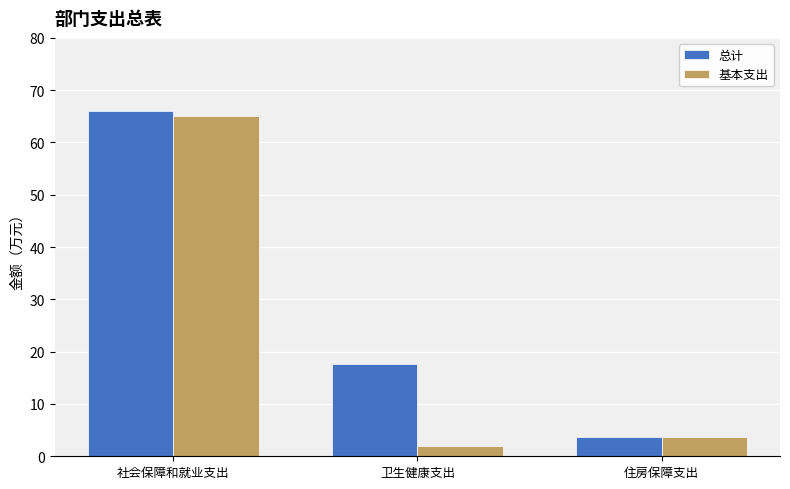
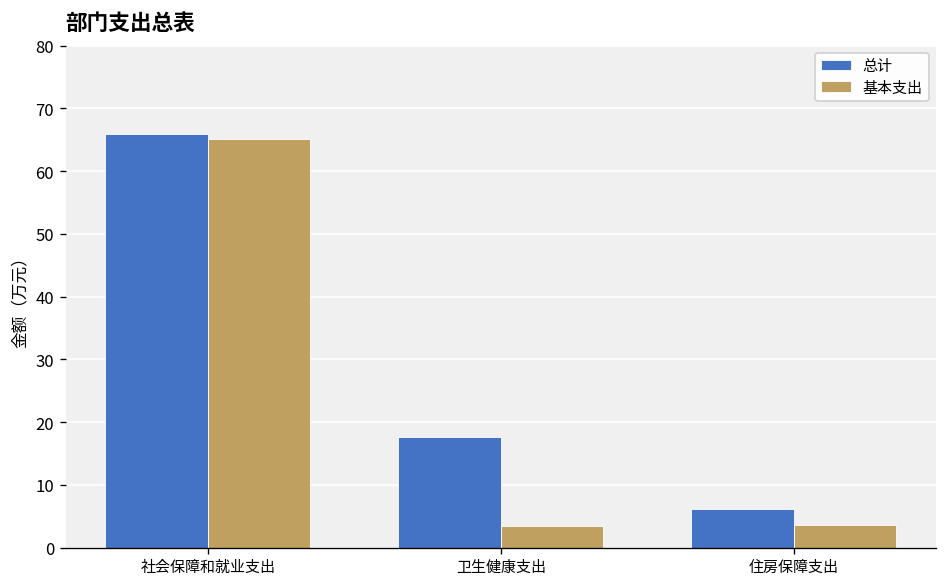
  {
    "总计": {
      "社会保障和就业支出": 66,
      "卫生健康支出": 18,
-     "住房保障支出": 4
+     "住房保障支出": 6
    },
    "基本支出": {
      "社会保障和就业支出": 65,
-     "卫生健康支出": 2,
+     "卫生健康支出": 4,
      "住房保障支出": 4
    }
  }
